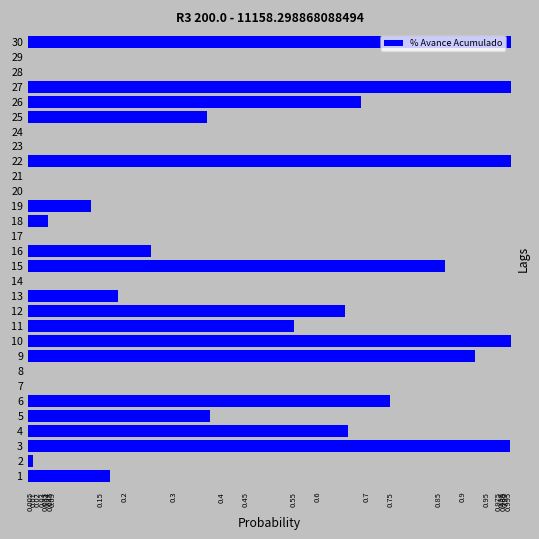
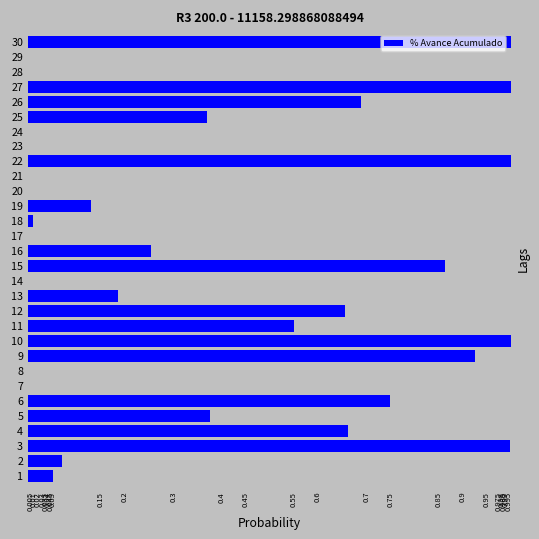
  {
    "% Avance Acumulado": {
      "30": 1.00,
      "29": 0.00,
      "28": 0.00,
      "27": 1.00,
      "24": 0.00,
      "23": 0.00,
      "22": 1.00,
      "21": 0.00,
      "20": 0.00,
-     "18": 0.04,
+     "18": 0.01,
      "17": 0.00,
      "14": 0.00,
      "10": 1.00,
      "8": 0.00,
      "7": 0.00,
      "3": 1.00,
-     "2": 0.01,
-     "1": 0.17
+     "2": 0.07,
+     "1": 0.05
    }
  }
